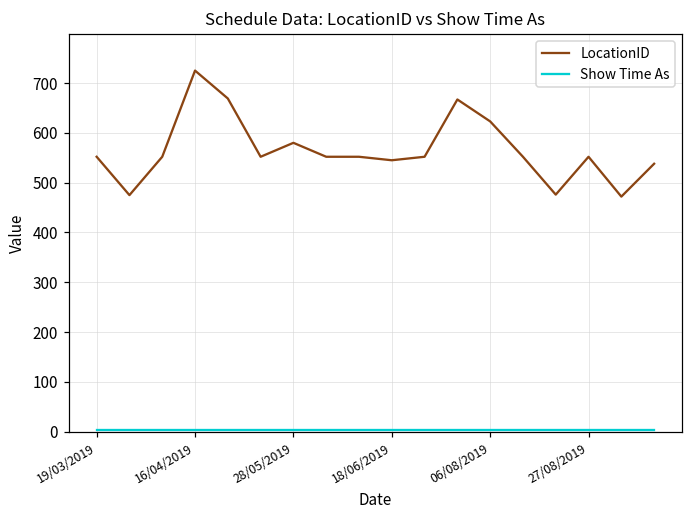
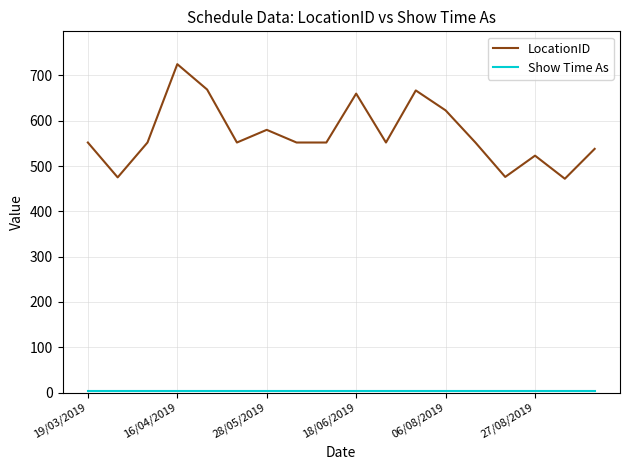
  {
    "LocationID": {
      "19/03/2019": 550,
      "16/04/2019": 730,
      "28/05/2019": 580,
-     "18/06/2019": 550,
+     "18/06/2019": 660,
      "06/08/2019": 620,
-     "27/08/2019": 550
+     "27/08/2019": 520
    },
    "Show Time As": {
      "19/03/2019": 0,
      "16/04/2019": 0,
      "28/05/2019": 0,
      "18/06/2019": 0,
      "06/08/2019": 0,
      "27/08/2019": 0
    }
  }
